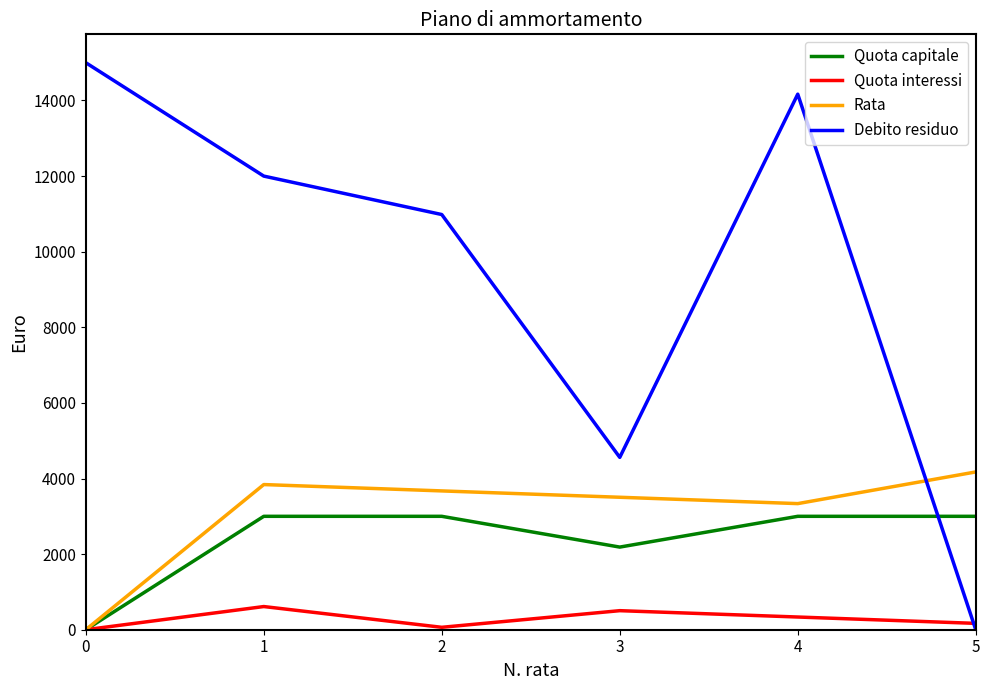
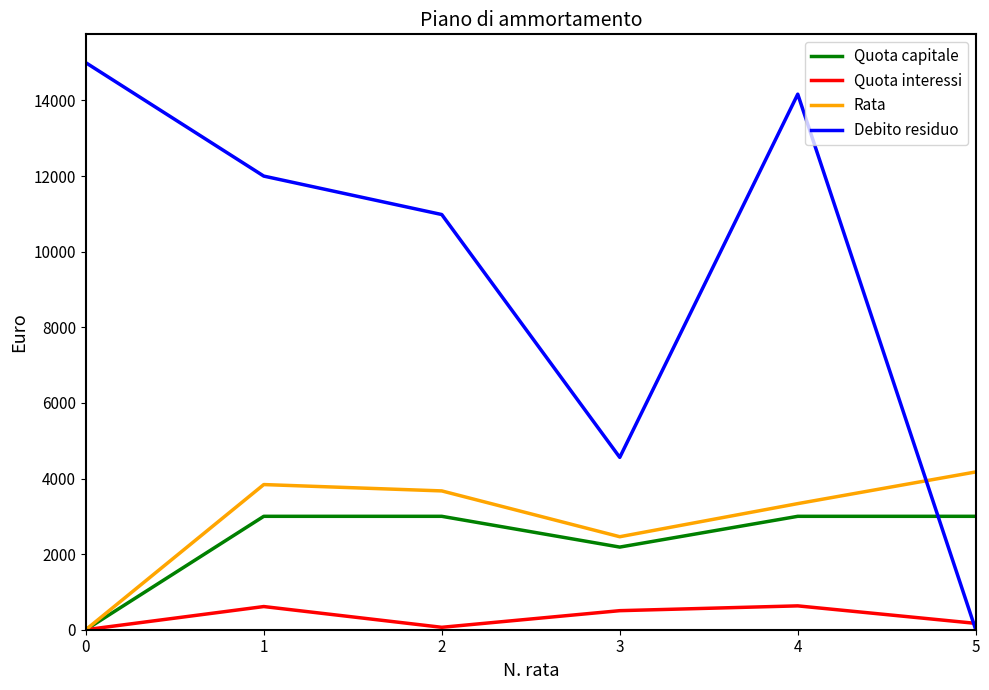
  {
    "Quota capitale": {
      "1": 3000,
      "2": 3000,
      "3": 2200,
      "4": 3000,
      "5": 3000
    },
    "Quota interessi": {
      "1": 600,
      "2": 100,
      "3": 500,
-     "4": 300,
+     "4": 600,
      "5": 200
    },
    "Rata": {
      "1": 3800,
      "2": 3700,
-     "3": 3500,
+     "3": 2500,
      "4": 3300,
      "5": 4200
    },
    "Debito residuo": {
      "0": 15000,
      "1": 12000,
      "2": 11000,
      "3": 4600,
      "4": 14200,
      "5": 0
    }
  }
